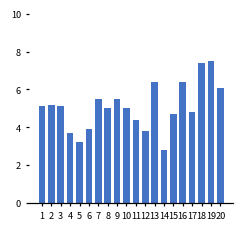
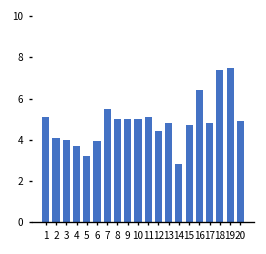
  {
    "1": 5.1,
-   "2": 5.2,
-   "3": 5.1,
+   "2": 4.1,
+   "3": 4.0,
    "4": 3.7,
    "5": 3.2,
    "6": 3.9,
    "7": 5.5,
    "8": 5.0,
-   "9": 5.5,
+   "9": 5.0,
    "10": 5.0,
-   "11": 4.4,
-   "12": 3.8,
-   "13": 6.4,
+   "11": 5.1,
+   "12": 4.4,
+   "13": 4.8,
    "14": 2.8,
    "15": 4.7,
    "16": 6.4,
    "17": 4.8,
    "18": 7.4,
    "19": 7.5,
-   "20": 6.1
+   "20": 4.9
  }
